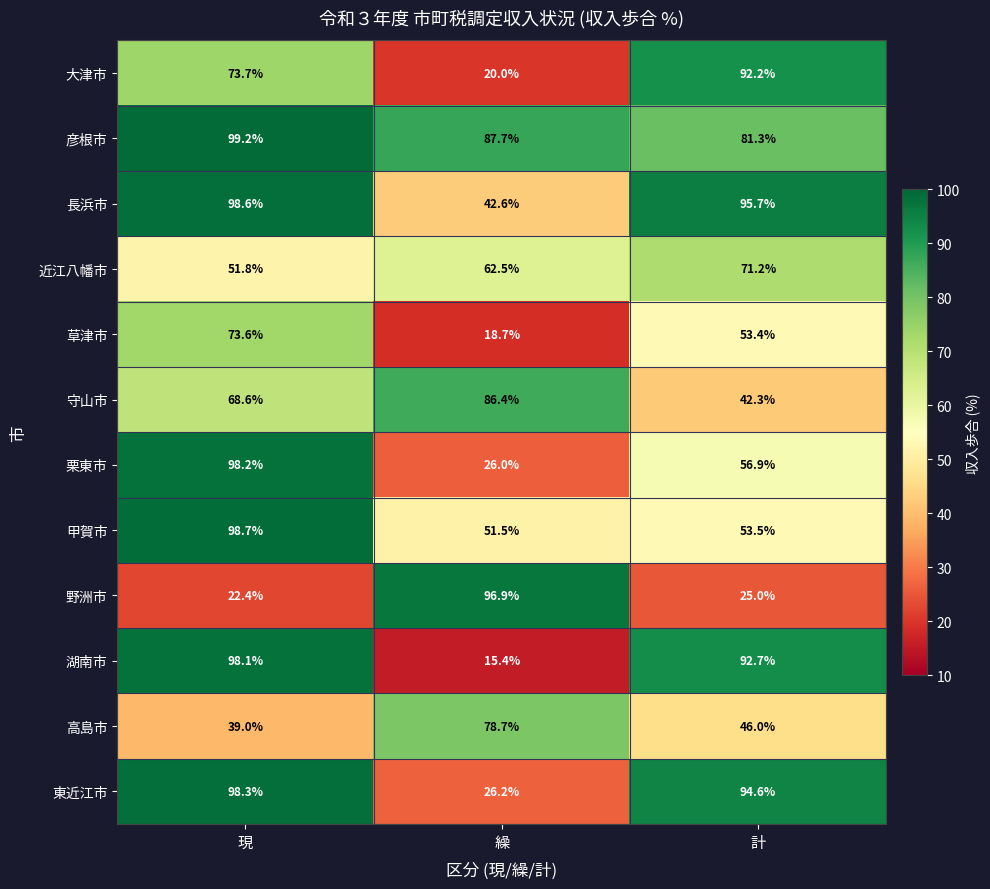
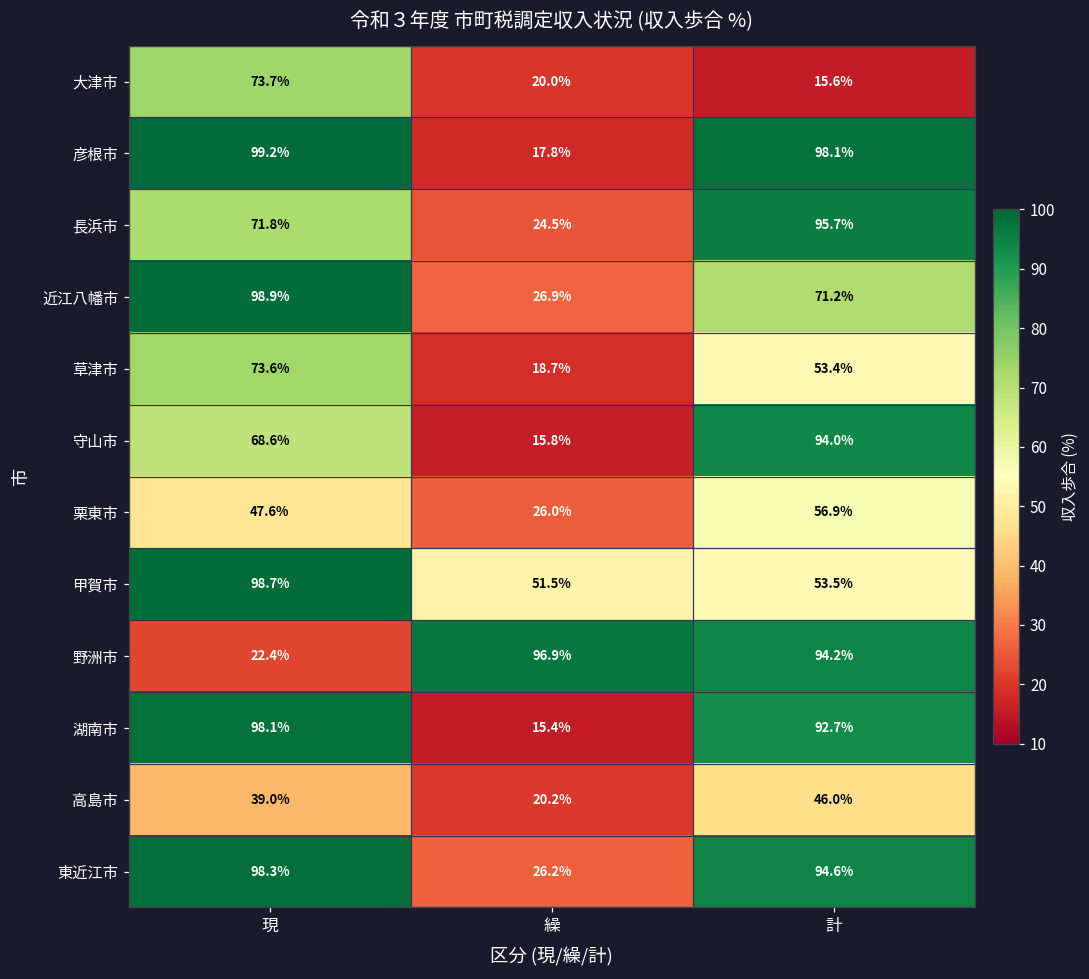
  {
    "大津市": {
      "現": "73.7%",
      "繰": "20.0%",
-     "計": "92.2%"
+     "計": "15.6%"
    },
    "彦根市": {
      "現": "99.2%",
-     "繰": "87.7%",
-     "計": "81.3%"
+     "繰": "17.8%",
+     "計": "98.1%"
    },
    "長浜市": {
-     "現": "98.6%",
-     "繰": "42.6%",
+     "現": "71.8%",
+     "繰": "24.5%",
      "計": "95.7%"
    },
    "近江八幡市": {
-     "現": "51.8%",
-     "繰": "62.5%",
+     "現": "98.9%",
+     "繰": "26.9%",
      "計": "71.2%"
    },
    "草津市": {
      "現": "73.6%",
      "繰": "18.7%",
      "計": "53.4%"
    },
    "守山市": {
      "現": "68.6%",
-     "繰": "86.4%",
-     "計": "42.3%"
+     "繰": "15.8%",
+     "計": "94.0%"
    },
    "栗東市": {
-     "現": "98.2%",
+     "現": "47.6%",
      "繰": "26.0%",
      "計": "56.9%"
    },
    "甲賀市": {
      "現": "98.7%",
      "繰": "51.5%",
      "計": "53.5%"
    },
    "野洲市": {
      "現": "22.4%",
      "繰": "96.9%",
-     "計": "25.0%"
+     "計": "94.2%"
    },
    "湖南市": {
      "現": "98.1%",
      "繰": "15.4%",
      "計": "92.7%"
    },
    "高島市": {
      "現": "39.0%",
-     "繰": "78.7%",
+     "繰": "20.2%",
      "計": "46.0%"
    },
    "東近江市": {
      "現": "98.3%",
      "繰": "26.2%",
      "計": "94.6%"
    }
  }
